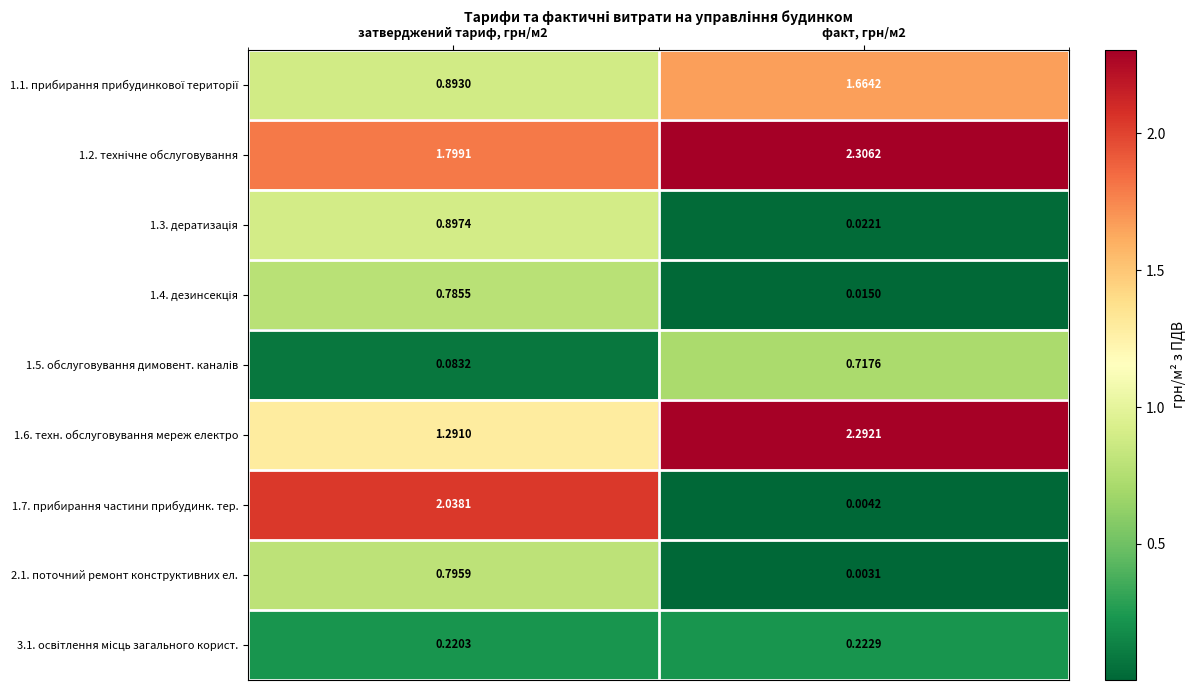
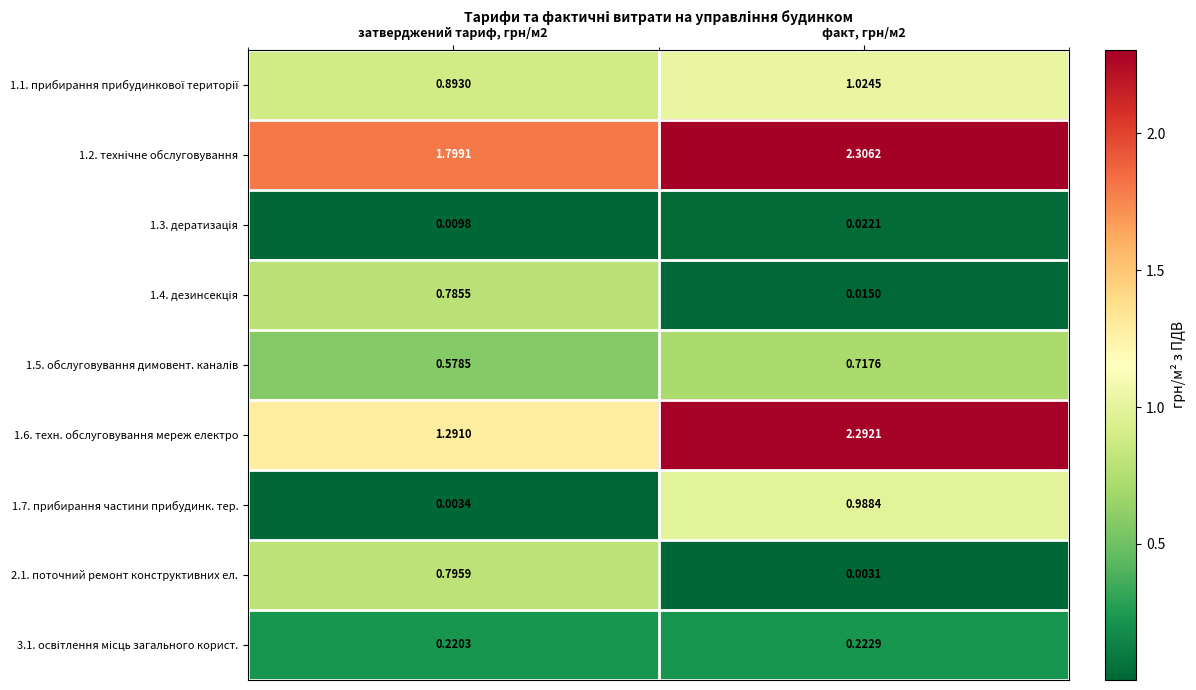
  {
    "1.1. прибирання прибудинкової території": {
      "затверджений тариф, грн/м2": 0.8930,
-     "факт, грн/м2": 1.6642
+     "факт, грн/м2": 1.0245
    },
    "1.2. технічне обслуговування": {
      "затверджений тариф, грн/м2": 1.7991,
      "факт, грн/м2": 2.3062
    },
    "1.3. дератизація": {
-     "затверджений тариф, грн/м2": 0.8974,
+     "затверджений тариф, грн/м2": 0.0098,
      "факт, грн/м2": 0.0221
    },
    "1.4. дезинсекція": {
      "затверджений тариф, грн/м2": 0.7855,
      "факт, грн/м2": 0.0150
    },
    "1.5. обслуговування димовент. каналів": {
-     "затверджений тариф, грн/м2": 0.0832,
+     "затверджений тариф, грн/м2": 0.5785,
      "факт, грн/м2": 0.7176
    },
    "1.6. техн. обслуговування мереж електро": {
      "затверджений тариф, грн/м2": 1.2910,
      "факт, грн/м2": 2.2921
    },
    "1.7. прибирання частини прибудинк. тер.": {
-     "затверджений тариф, грн/м2": 2.0381,
-     "факт, грн/м2": 0.0042
+     "затверджений тариф, грн/м2": 0.0034,
+     "факт, грн/м2": 0.9884
    },
    "2.1. поточний ремонт конструктивних ел.": {
      "затверджений тариф, грн/м2": 0.7959,
      "факт, грн/м2": 0.0031
    },
    "3.1. освітлення місць загального корист.": {
      "затверджений тариф, грн/м2": 0.2203,
      "факт, грн/м2": 0.2229
    }
  }
